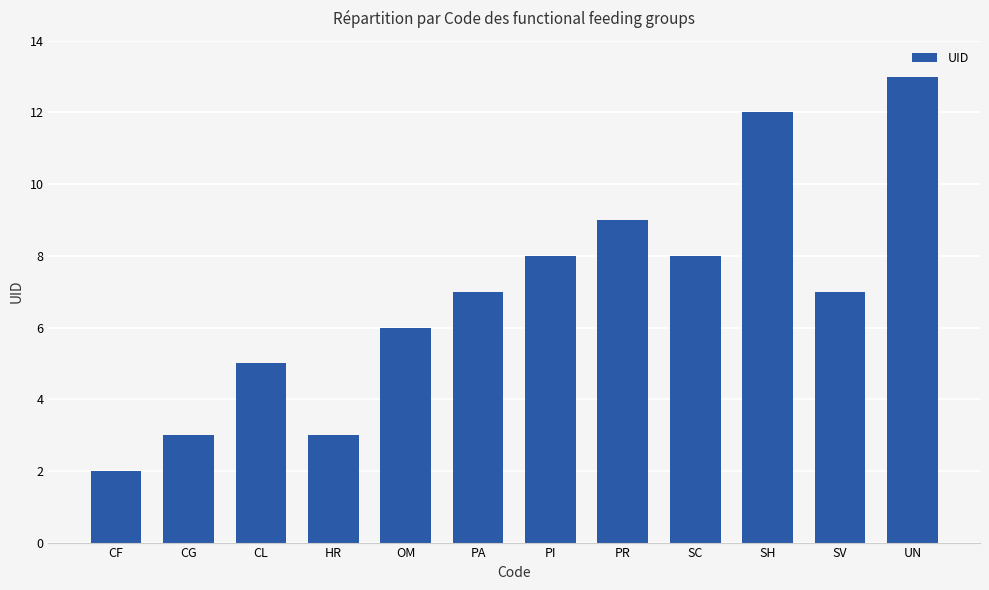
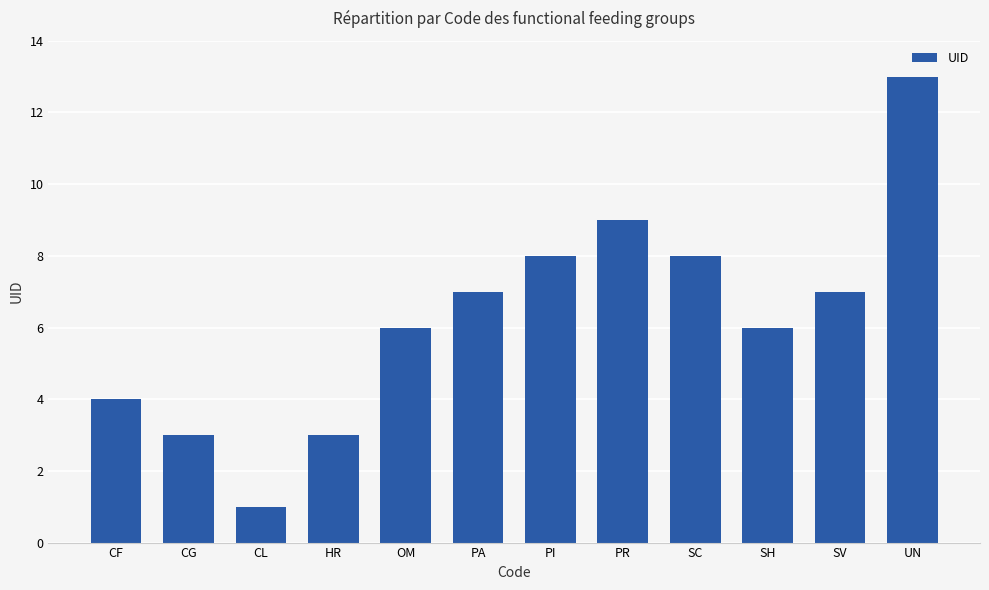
  {
-   "CF": 2,
+   "CF": 4,
    "CG": 3,
-   "CL": 5,
+   "CL": 1,
    "HR": 3,
    "OM": 6,
    "PA": 7,
    "PI": 8,
    "PR": 9,
    "SC": 8,
-   "SH": 12,
+   "SH": 6,
    "SV": 7,
    "UN": 13
  }
